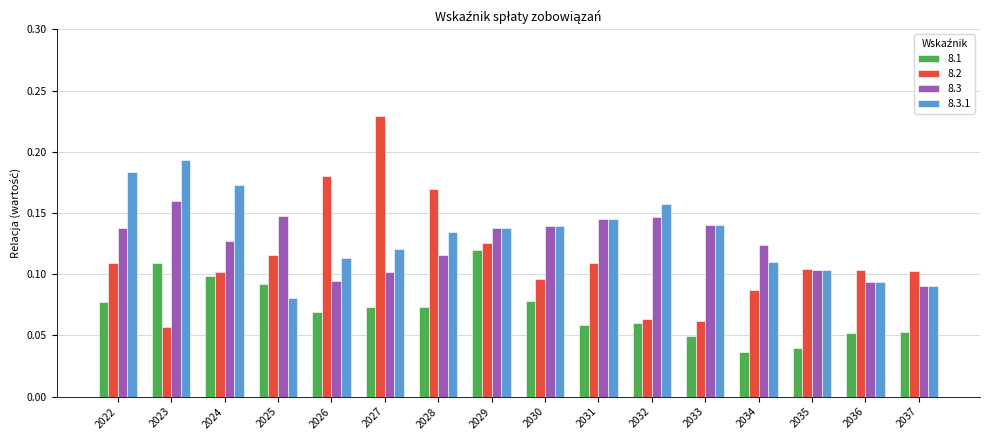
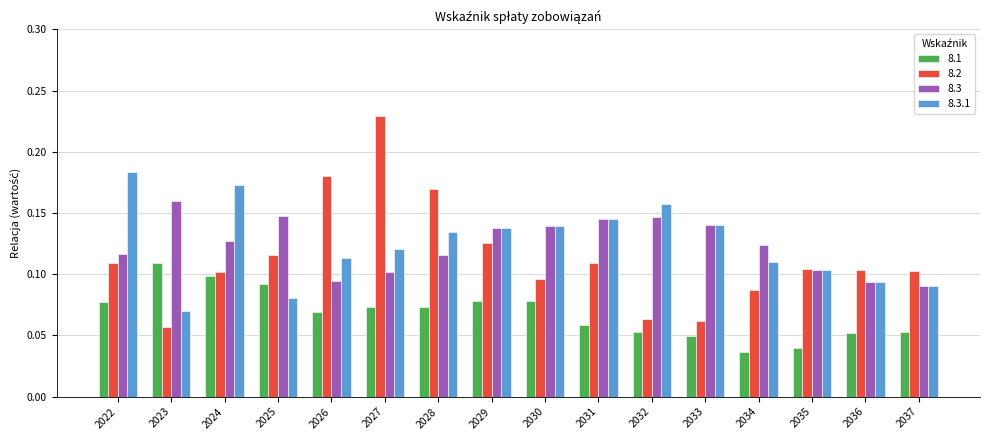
  {
    "8.1": {
      "2022": 0.077,
      "2023": 0.109,
      "2024": 0.099,
      "2025": 0.092,
      "2026": 0.069,
      "2027": 0.073,
      "2028": 0.073,
-     "2029": 0.120,
+     "2029": 0.078,
      "2030": 0.078,
      "2031": 0.059,
-     "2032": 0.060,
+     "2032": 0.053,
      "2033": 0.050,
      "2034": 0.036,
      "2035": 0.040,
      "2036": 0.052,
      "2037": 0.053
    },
    "8.2": {
      "2022": 0.110,
      "2023": 0.057,
      "2024": 0.102,
      "2025": 0.116,
      "2026": 0.180,
      "2027": 0.229,
      "2028": 0.170,
      "2029": 0.125,
      "2030": 0.096,
      "2031": 0.109,
      "2032": 0.063,
      "2033": 0.061,
      "2034": 0.087,
      "2035": 0.104,
      "2036": 0.103,
      "2037": 0.103
    },
    "8.3": {
-     "2022": 0.138,
+     "2022": 0.116,
      "2023": 0.160,
      "2024": 0.127,
      "2025": 0.148,
      "2026": 0.095,
      "2027": 0.102,
      "2028": 0.116,
      "2029": 0.137,
      "2030": 0.140,
      "2031": 0.145,
      "2032": 0.146,
      "2033": 0.140,
      "2034": 0.124,
      "2035": 0.103,
      "2036": 0.094,
      "2037": 0.091
    },
    "8.3.1": {
      "2022": 0.184,
-     "2023": 0.193,
+     "2023": 0.070,
      "2024": 0.173,
      "2025": 0.081,
      "2026": 0.113,
      "2027": 0.121,
      "2028": 0.135,
      "2029": 0.137,
      "2030": 0.140,
      "2031": 0.145,
      "2032": 0.158,
      "2033": 0.140,
      "2034": 0.110,
      "2035": 0.103,
      "2036": 0.094,
      "2037": 0.091
    }
  }
